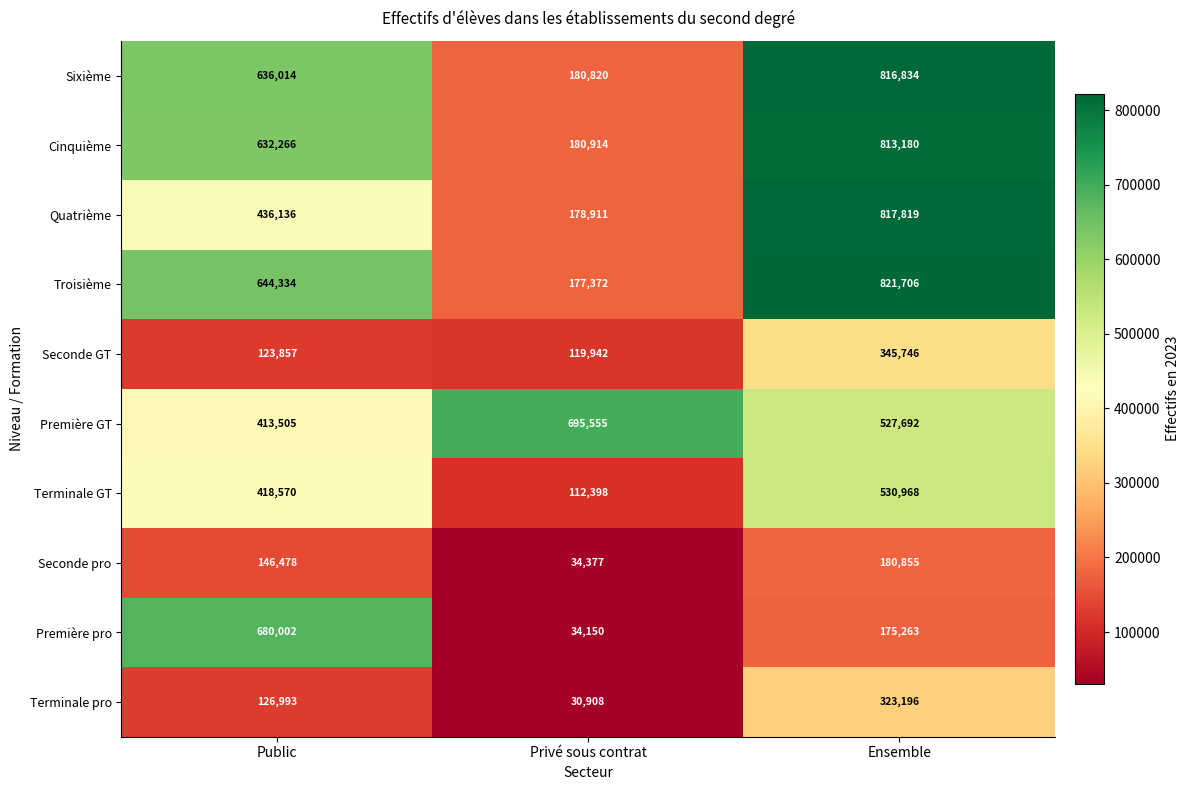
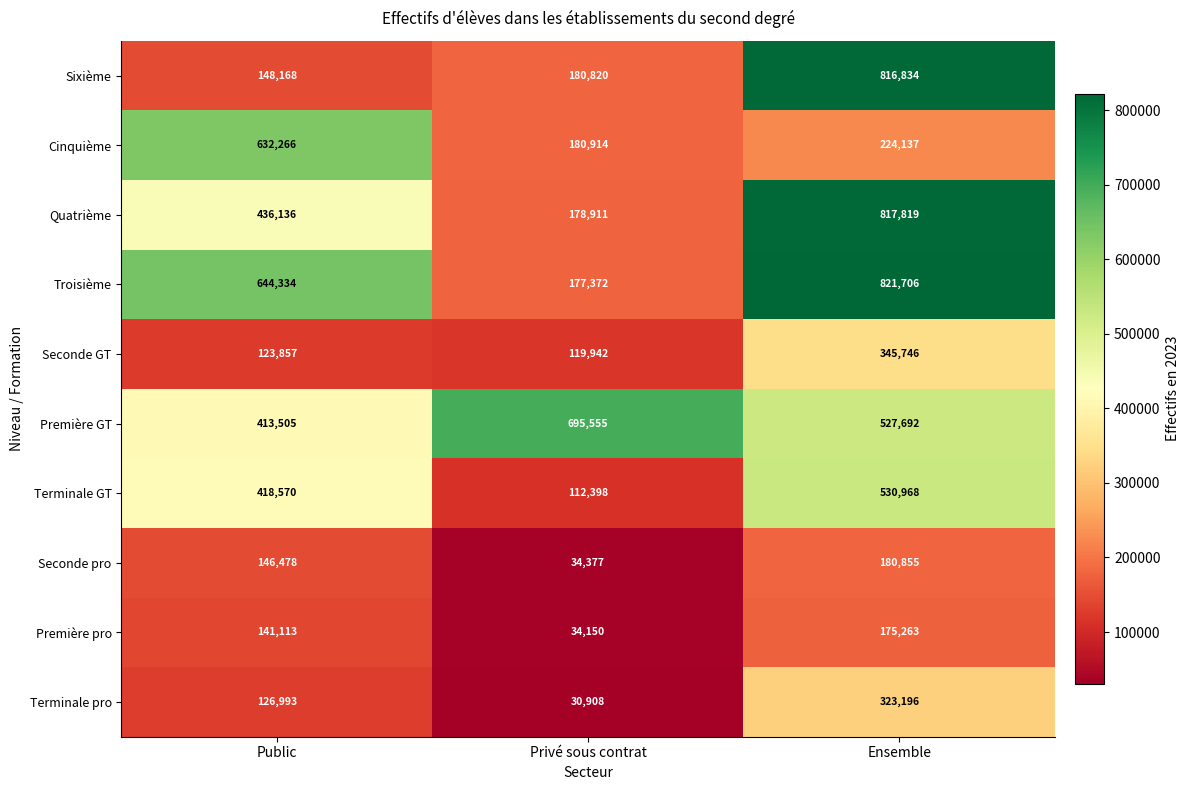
  {
    "Sixième": {
-     "Public": "636,014",
+     "Public": "148,168",
      "Privé sous contrat": "180,820",
      "Ensemble": "816,834"
    },
    "Cinquième": {
      "Public": "632,266",
      "Privé sous contrat": "180,914",
-     "Ensemble": "813,180"
+     "Ensemble": "224,137"
    },
    "Quatrième": {
      "Public": "436,136",
      "Privé sous contrat": "178,911",
      "Ensemble": "817,819"
    },
    "Troisième": {
      "Public": "644,334",
      "Privé sous contrat": "177,372",
      "Ensemble": "821,706"
    },
    "Seconde GT": {
      "Public": "123,857",
      "Privé sous contrat": "119,942",
      "Ensemble": "345,746"
    },
    "Première GT": {
      "Public": "413,505",
      "Privé sous contrat": "695,555",
      "Ensemble": "527,692"
    },
    "Terminale GT": {
      "Public": "418,570",
      "Privé sous contrat": "112,398",
      "Ensemble": "530,968"
    },
    "Seconde pro": {
      "Public": "146,478",
      "Privé sous contrat": "34,377",
      "Ensemble": "180,855"
    },
    "Première pro": {
-     "Public": "680,002",
+     "Public": "141,113",
      "Privé sous contrat": "34,150",
      "Ensemble": "175,263"
    },
    "Terminale pro": {
      "Public": "126,993",
      "Privé sous contrat": "30,908",
      "Ensemble": "323,196"
    }
  }
